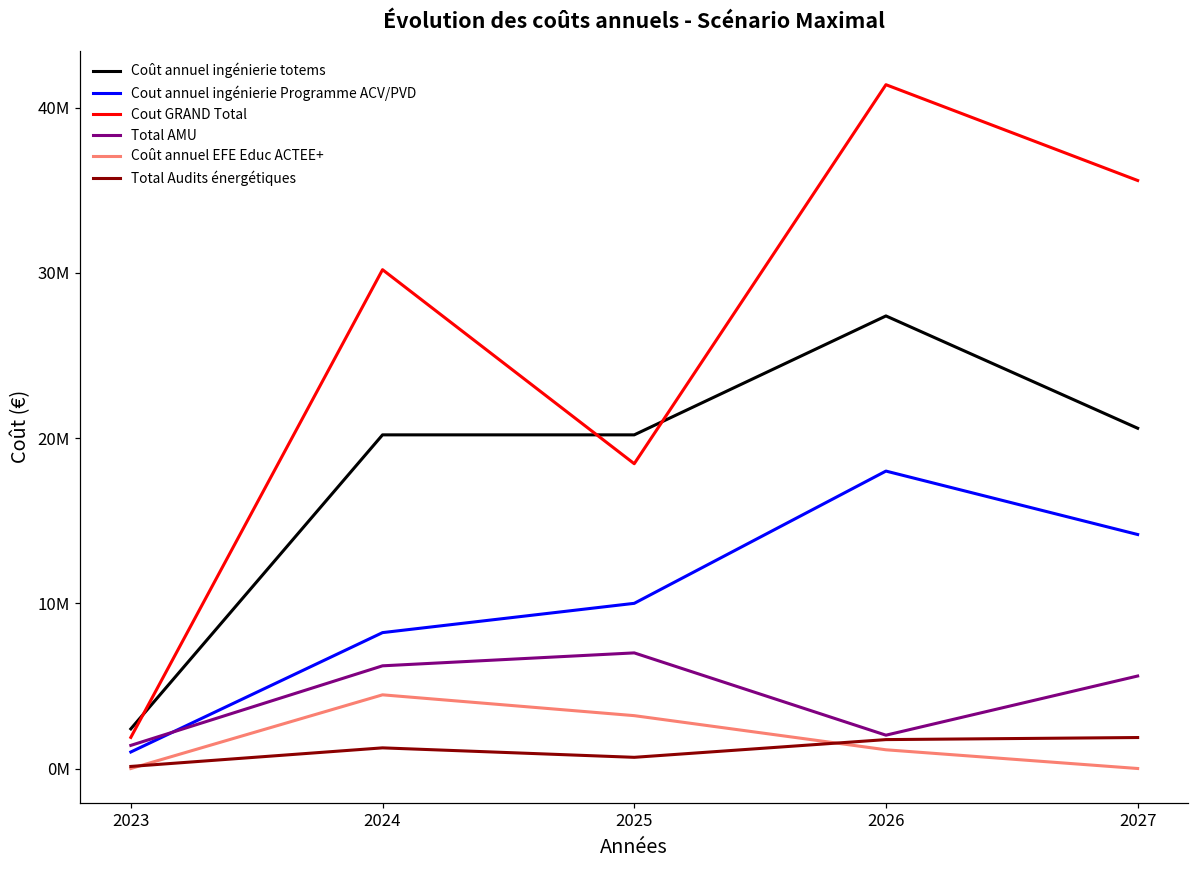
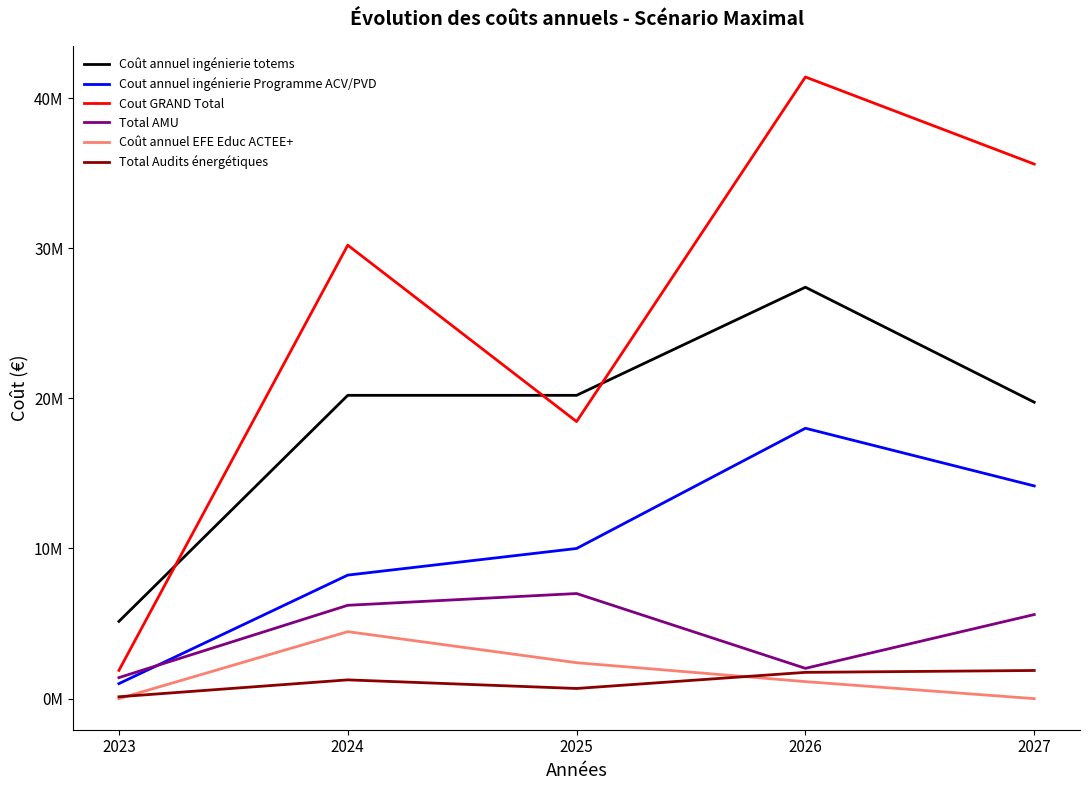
  {
    "Coût annuel ingénierie totems": {
-     "2023": 2400000,
+     "2023": 5100000,
      "2024": 20200000,
      "2025": 20200000,
      "2026": 27400000,
-     "2027": 20600000
+     "2027": 19700000
    },
    "Cout annuel ingénierie Programme ACV/PVD": {
      "2023": 1000000,
      "2024": 8200000,
      "2025": 10000000,
      "2026": 18000000,
      "2027": 14200000
    },
    "Cout GRAND Total": {
      "2023": 1900000,
      "2024": 30200000,
      "2025": 18500000,
      "2026": 41400000,
      "2027": 35600000
    },
    "Total AMU": {
      "2023": 1400000,
      "2024": 6200000,
      "2025": 7000000,
      "2026": 2000000,
      "2027": 5600000
    },
    "Coût annuel EFE Educ ACTEE+": {
      "2024": 4500000,
-     "2025": 3200000,
+     "2025": 2400000,
      "2026": 1100000,
      "2027": 0
    },
    "Total Audits énergétiques": {
      "2024": 1300000,
      "2025": 700000,
      "2026": 1800000,
      "2027": 1900000
    }
  }
